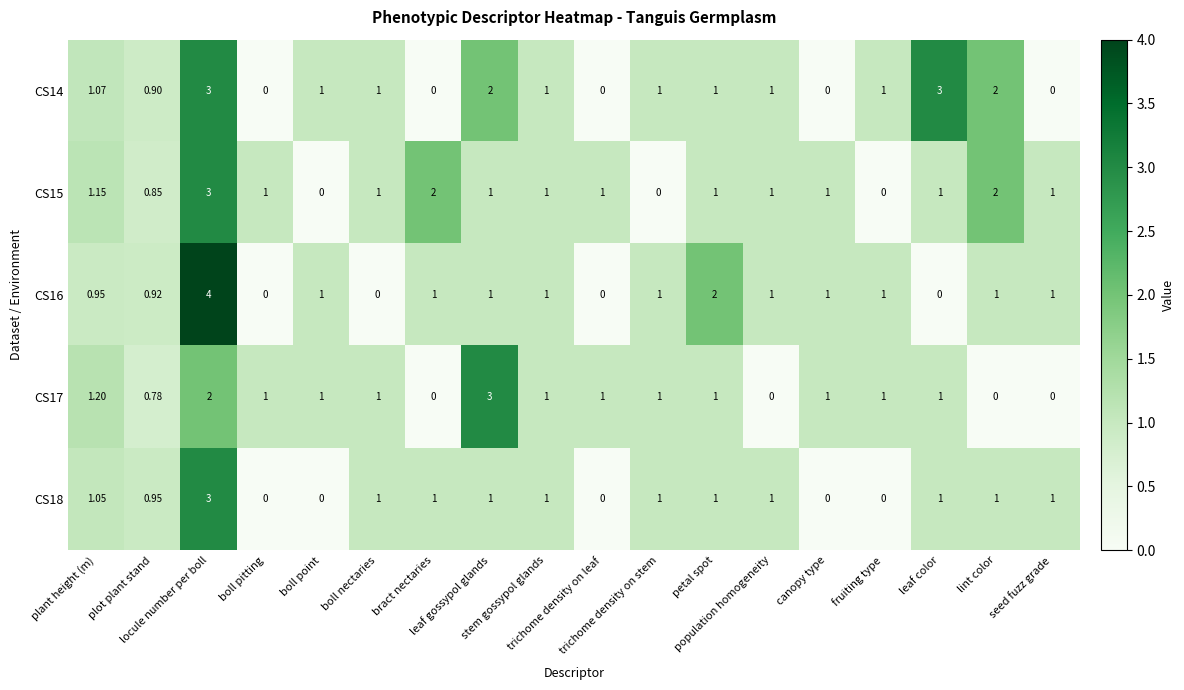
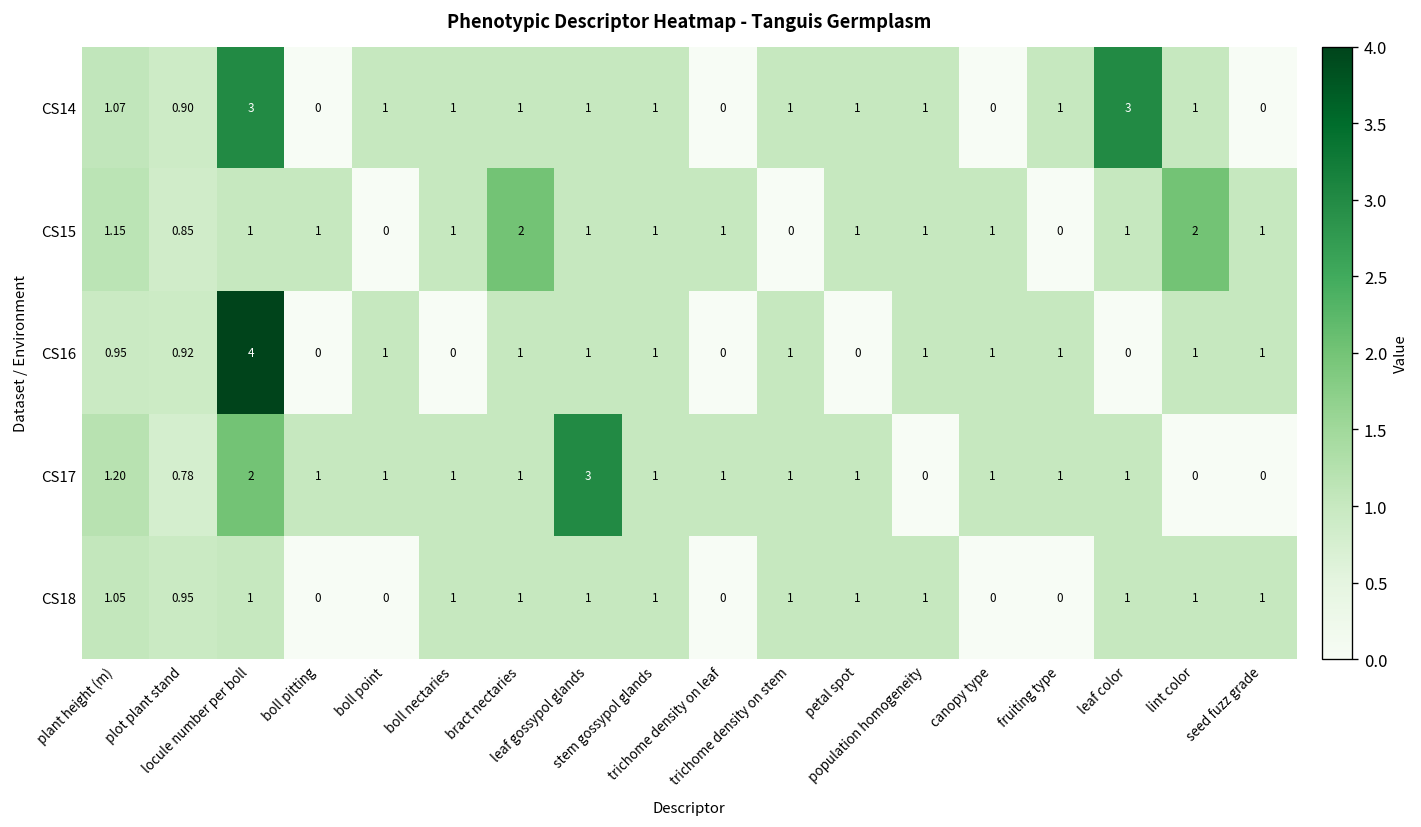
  {
    "CS14": {
      "plant height (m)": 1.07,
      "plot plant stand": 0.90,
      "locule number per boll": 3,
      "boll pitting": 0,
      "boll point": 1,
      "boll nectaries": 1,
-     "bract nectaries": 0,
-     "leaf gossypol glands": 2,
+     "bract nectaries": 1,
+     "leaf gossypol glands": 1,
      "stem gossypol glands": 1,
      "trichome density on leaf": 0,
      "trichome density on stem": 1,
      "petal spot": 1,
      "population homogeneity": 1,
      "canopy type": 0,
      "fruiting type": 1,
      "leaf color": 3,
-     "lint color": 2,
+     "lint color": 1,
      "seed fuzz grade": 0
    },
    "CS15": {
      "plant height (m)": 1.15,
      "plot plant stand": 0.85,
-     "locule number per boll": 3,
+     "locule number per boll": 1,
      "boll pitting": 1,
      "boll point": 0,
      "boll nectaries": 1,
      "bract nectaries": 2,
      "leaf gossypol glands": 1,
      "stem gossypol glands": 1,
      "trichome density on leaf": 1,
      "trichome density on stem": 0,
      "petal spot": 1,
      "population homogeneity": 1,
      "canopy type": 1,
      "fruiting type": 0,
      "leaf color": 1,
      "lint color": 2,
      "seed fuzz grade": 1
    },
    "CS16": {
      "plant height (m)": 0.95,
      "plot plant stand": 0.92,
      "locule number per boll": 4,
      "boll pitting": 0,
      "boll point": 1,
      "boll nectaries": 0,
      "bract nectaries": 1,
      "leaf gossypol glands": 1,
      "stem gossypol glands": 1,
      "trichome density on leaf": 0,
      "trichome density on stem": 1,
-     "petal spot": 2,
+     "petal spot": 0,
      "population homogeneity": 1,
      "canopy type": 1,
      "fruiting type": 1,
      "leaf color": 0,
      "lint color": 1,
      "seed fuzz grade": 1
    },
    "CS17": {
      "plant height (m)": 1.20,
      "plot plant stand": 0.78,
      "locule number per boll": 2,
      "boll pitting": 1,
      "boll point": 1,
      "boll nectaries": 1,
-     "bract nectaries": 0,
+     "bract nectaries": 1,
      "leaf gossypol glands": 3,
      "stem gossypol glands": 1,
      "trichome density on leaf": 1,
      "trichome density on stem": 1,
      "petal spot": 1,
      "population homogeneity": 0,
      "canopy type": 1,
      "fruiting type": 1,
      "leaf color": 1,
      "lint color": 0,
      "seed fuzz grade": 0
    },
    "CS18": {
      "plant height (m)": 1.05,
      "plot plant stand": 0.95,
-     "locule number per boll": 3,
+     "locule number per boll": 1,
      "boll pitting": 0,
      "boll point": 0,
      "boll nectaries": 1,
      "bract nectaries": 1,
      "leaf gossypol glands": 1,
      "stem gossypol glands": 1,
      "trichome density on leaf": 0,
      "trichome density on stem": 1,
      "petal spot": 1,
      "population homogeneity": 1,
      "canopy type": 0,
      "fruiting type": 0,
      "leaf color": 1,
      "lint color": 1,
      "seed fuzz grade": 1
    }
  }
